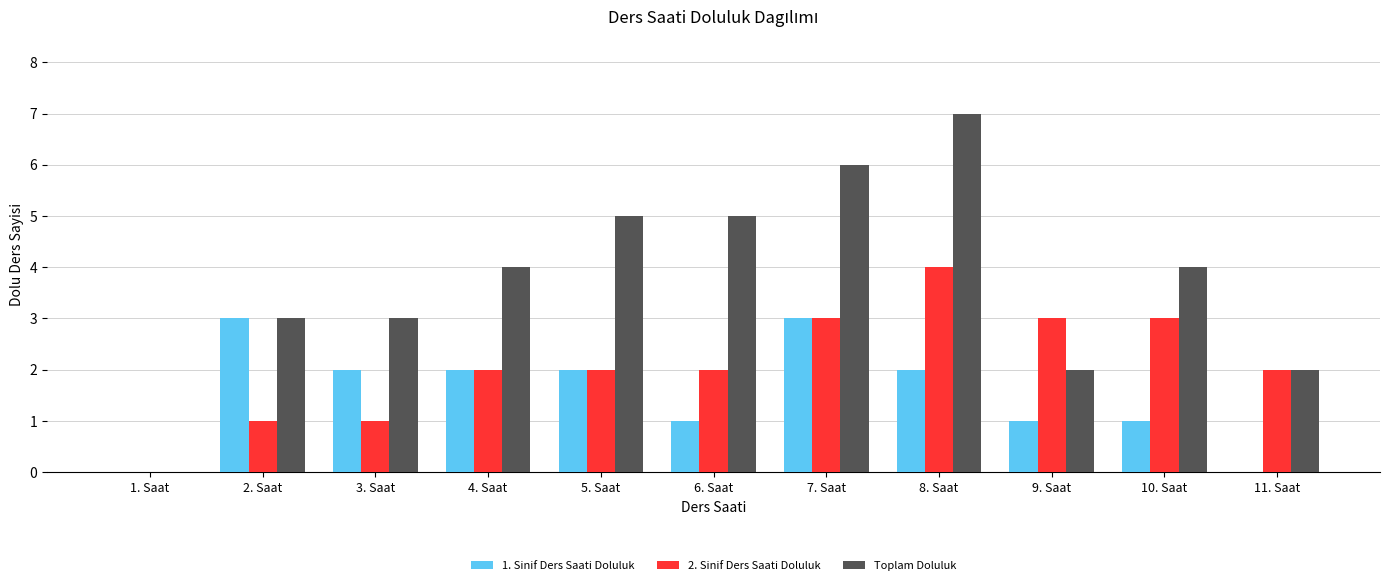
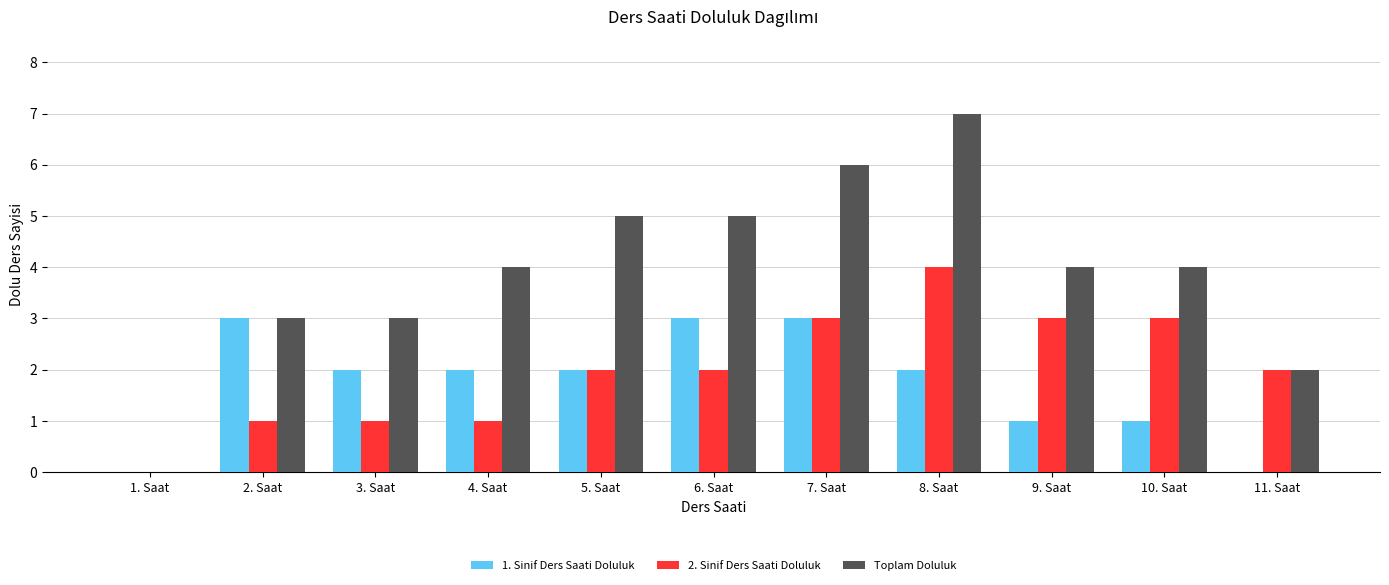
  {
    "1. Sinif Ders Saati Doluluk": {
      "1. Saat": 0,
      "2. Saat": 3,
      "3. Saat": 2,
      "4. Saat": 2,
      "5. Saat": 2,
-     "6. Saat": 1,
+     "6. Saat": 3,
      "7. Saat": 3,
      "8. Saat": 2,
      "9. Saat": 1,
      "10. Saat": 1,
      "11. Saat": 0
    },
    "2. Sinif Ders Saati Doluluk": {
      "1. Saat": 0,
      "2. Saat": 1,
      "3. Saat": 1,
-     "4. Saat": 2,
+     "4. Saat": 1,
      "5. Saat": 2,
      "6. Saat": 2,
      "7. Saat": 3,
      "8. Saat": 4,
      "9. Saat": 3,
      "10. Saat": 3,
      "11. Saat": 2
    },
    "Toplam Doluluk": {
      "1. Saat": 0,
      "2. Saat": 3,
      "3. Saat": 3,
      "4. Saat": 4,
      "5. Saat": 5,
      "6. Saat": 5,
      "7. Saat": 6,
      "8. Saat": 7,
-     "9. Saat": 2,
+     "9. Saat": 4,
      "10. Saat": 4,
      "11. Saat": 2
    }
  }
